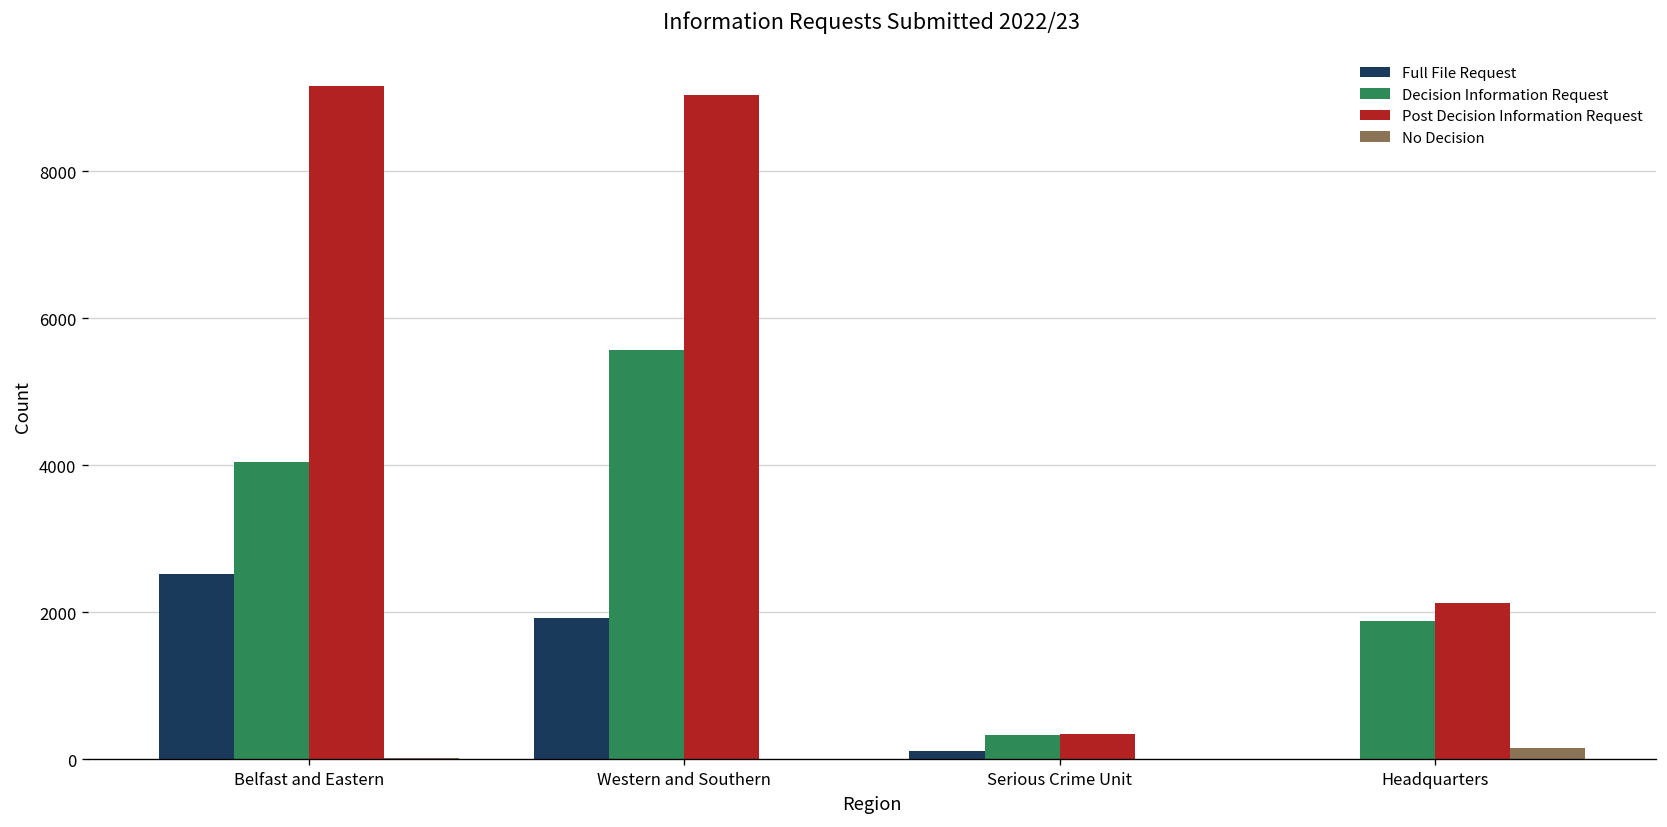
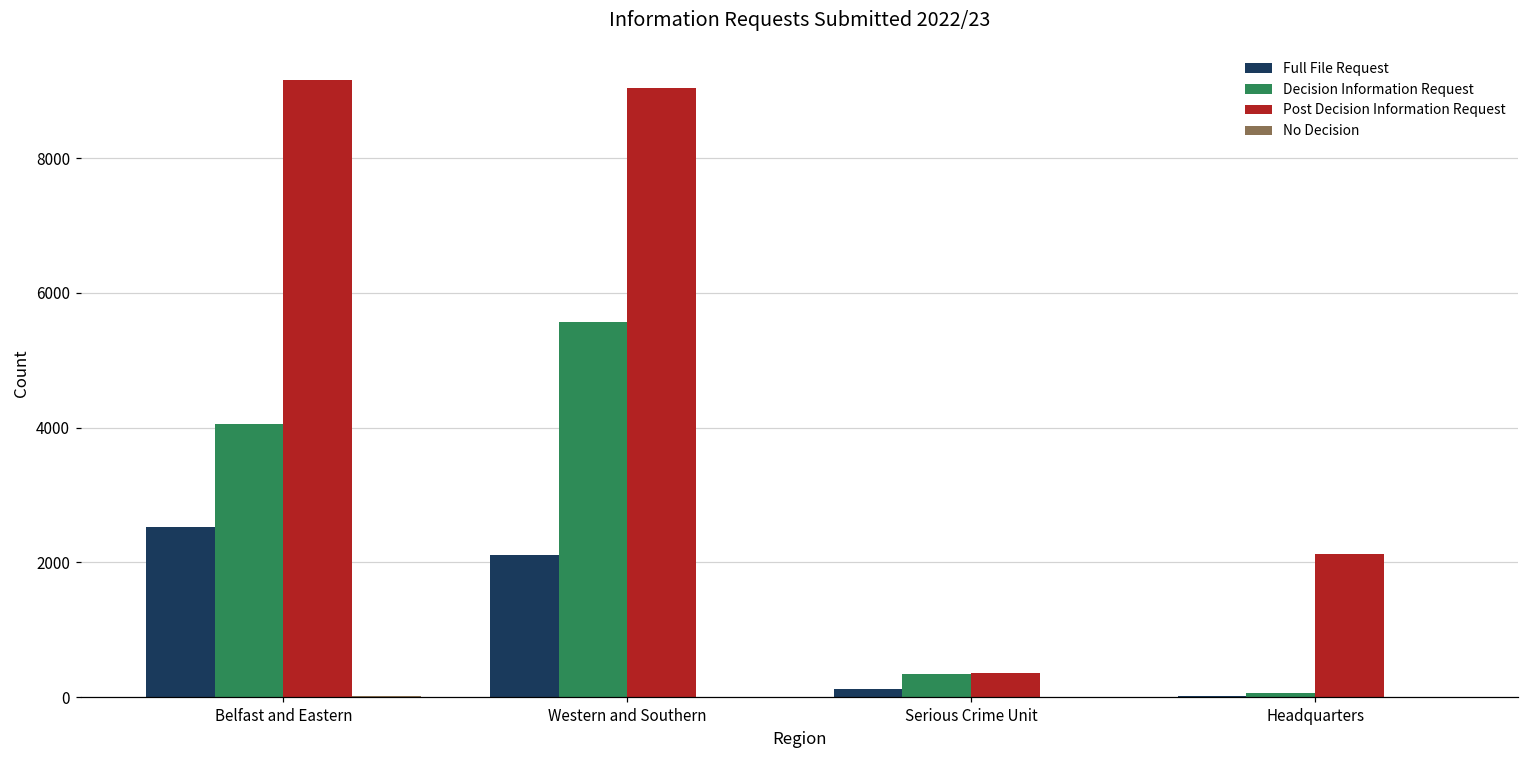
  {
    "Full File Request": {
      "Belfast and Eastern": 2500,
-     "Western and Southern": 1900,
+     "Western and Southern": 2100,
      "Serious Crime Unit": 100
    },
    "Decision Information Request": {
      "Belfast and Eastern": 4000,
      "Western and Southern": 5600,
      "Serious Crime Unit": 300,
-     "Headquarters": 1900
+     "Headquarters": 100
    },
    "Post Decision Information Request": {
      "Belfast and Eastern": 9200,
      "Western and Southern": 9000,
      "Serious Crime Unit": 400,
      "Headquarters": 2100
    },
    "No Decision": {
      "Serious Crime Unit": 0,
-     "Headquarters": 200
+     "Headquarters": 0
    }
  }
